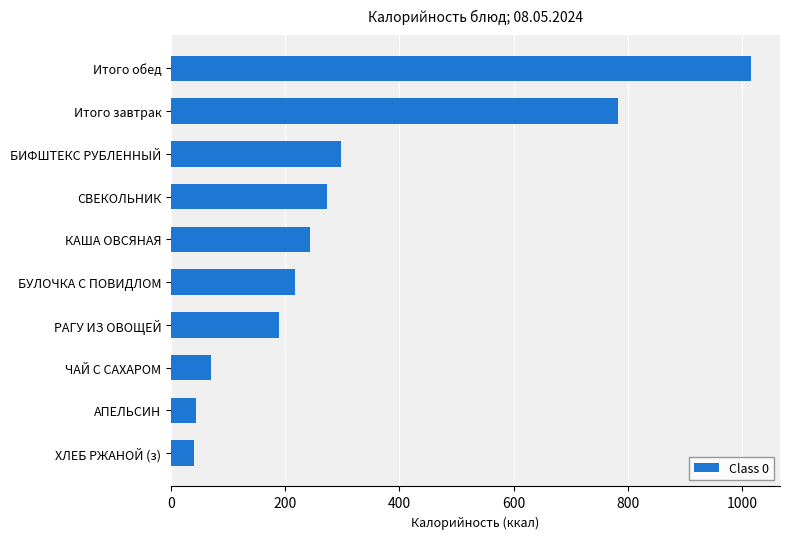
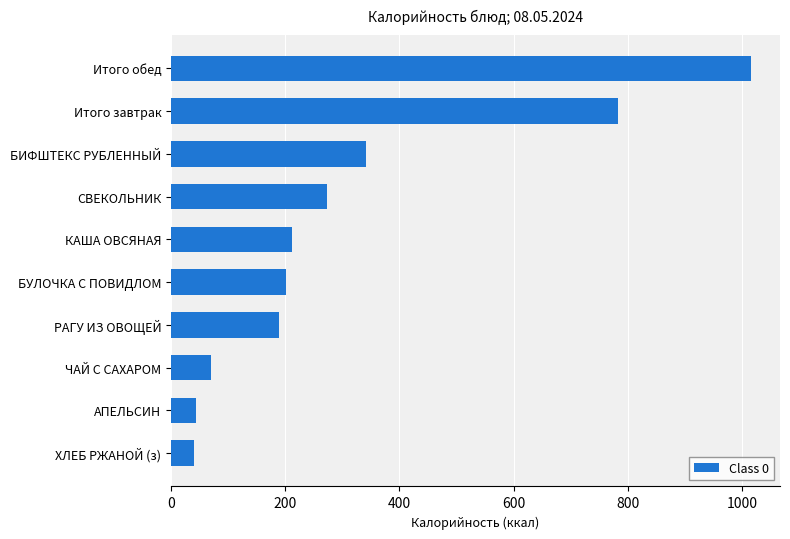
  {
    "Итого обед": 1020,
    "Итого завтрак": 780,
-   "БИФШТЕКС РУБЛЕННЫЙ": 300,
+   "БИФШТЕКС РУБЛЕННЫЙ": 340,
    "СВЕКОЛЬНИК": 270,
-   "КАША ОВСЯНАЯ": 240,
-   "БУЛОЧКА С ПОВИДЛОМ": 220,
+   "КАША ОВСЯНАЯ": 210,
+   "БУЛОЧКА С ПОВИДЛОМ": 200,
    "РАГУ ИЗ ОВОЩЕЙ": 190,
    "ЧАЙ С САХАРОМ": 70,
    "АПЕЛЬСИН": 40,
    "ХЛЕБ РЖАНОЙ (з)": 40
  }
